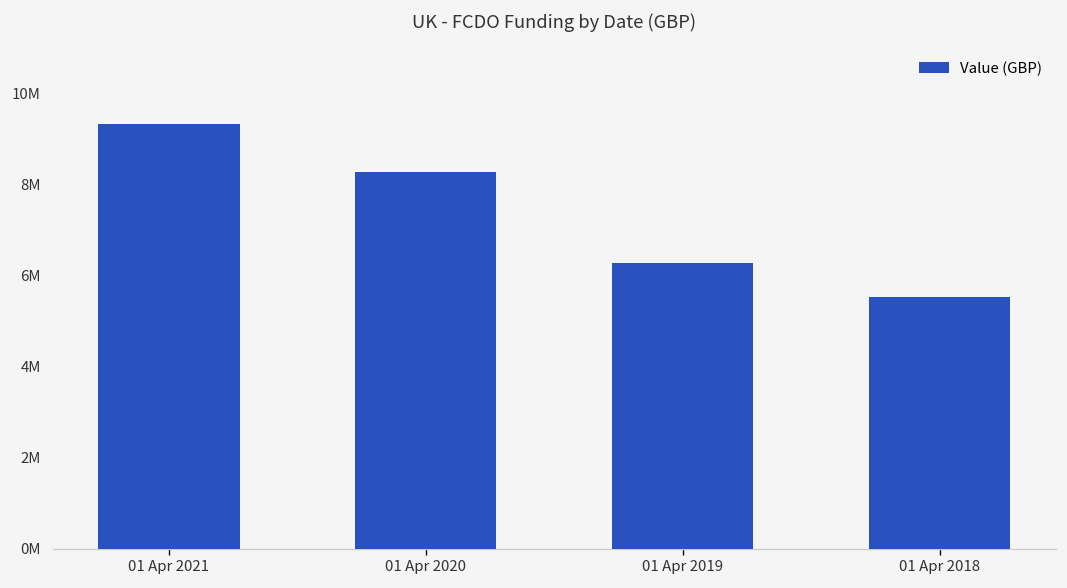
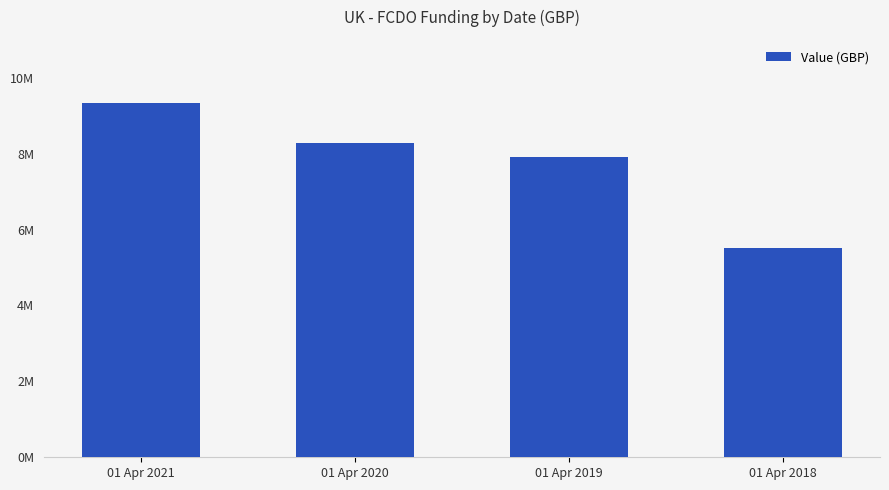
  {
    "01 Apr 2021": 9300000,
    "01 Apr 2020": 8300000,
-   "01 Apr 2019": 6300000,
+   "01 Apr 2019": 7900000,
    "01 Apr 2018": 5500000
  }
